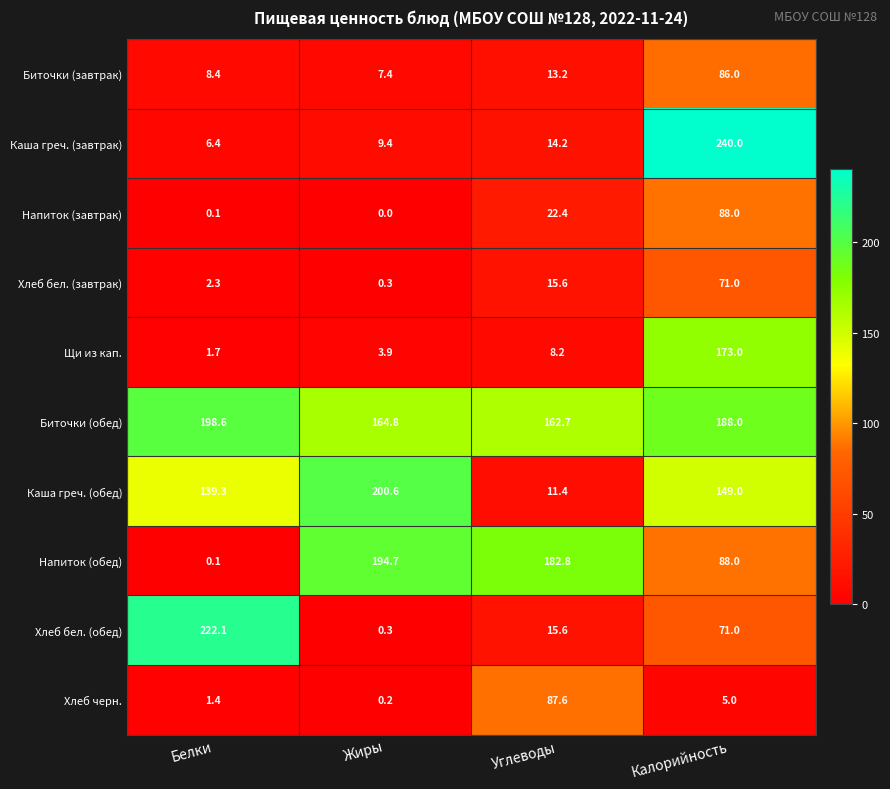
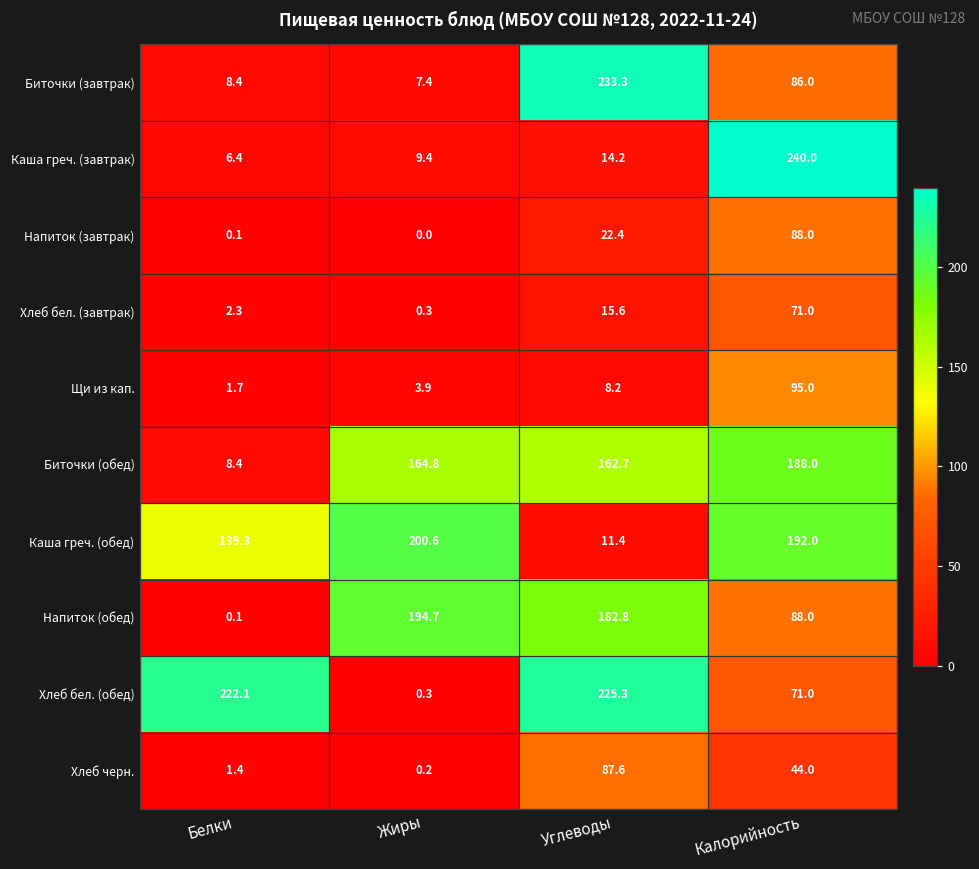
  {
    "Биточки (завтрак)": {
      "Белки": 8.4,
      "Жиры": 7.4,
-     "Углеводы": 13.2,
+     "Углеводы": 233.3,
      "Калорийность": 86.0
    },
    "Каша греч. (завтрак)": {
      "Белки": 6.4,
      "Жиры": 9.4,
      "Углеводы": 14.2,
      "Калорийность": 240.0
    },
    "Напиток (завтрак)": {
      "Белки": 0.1,
      "Жиры": 0.0,
      "Углеводы": 22.4,
      "Калорийность": 88.0
    },
    "Хлеб бел. (завтрак)": {
      "Белки": 2.3,
      "Жиры": 0.3,
      "Углеводы": 15.6,
      "Калорийность": 71.0
    },
    "Щи из кап.": {
      "Белки": 1.7,
      "Жиры": 3.9,
      "Углеводы": 8.2,
-     "Калорийность": 173.0
+     "Калорийность": 95.0
    },
    "Биточки (обед)": {
-     "Белки": 198.6,
+     "Белки": 8.4,
      "Жиры": 164.8,
      "Углеводы": 162.7,
      "Калорийность": 188.0
    },
    "Каша греч. (обед)": {
      "Белки": 139.3,
      "Жиры": 200.6,
      "Углеводы": 11.4,
-     "Калорийность": 149.0
+     "Калорийность": 192.0
    },
    "Напиток (обед)": {
      "Белки": 0.1,
      "Жиры": 194.7,
      "Углеводы": 182.8,
      "Калорийность": 88.0
    },
    "Хлеб бел. (обед)": {
      "Белки": 222.1,
      "Жиры": 0.3,
-     "Углеводы": 15.6,
+     "Углеводы": 225.3,
      "Калорийность": 71.0
    },
    "Хлеб черн.": {
      "Белки": 1.4,
      "Жиры": 0.2,
      "Углеводы": 87.6,
-     "Калорийность": 5.0
+     "Калорийность": 44.0
    }
  }
